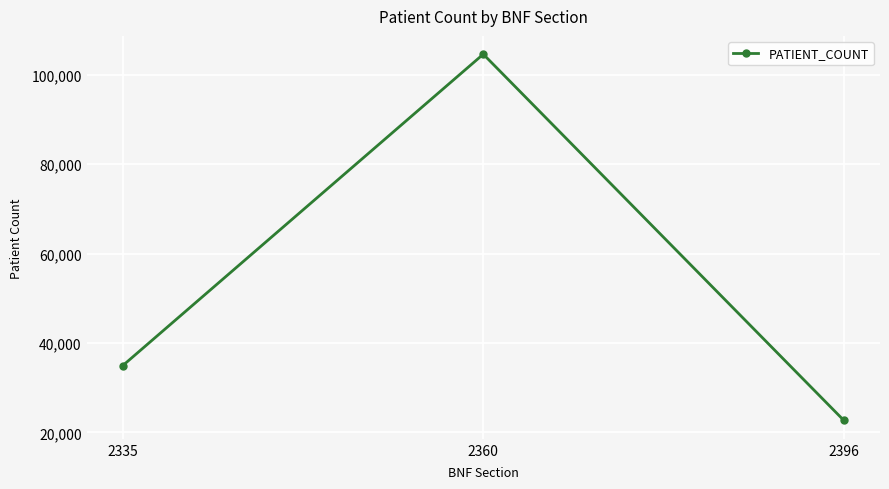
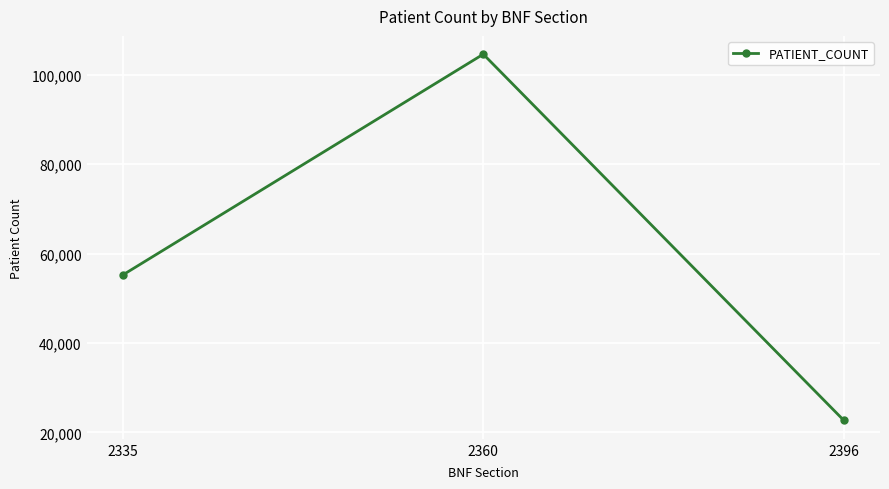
  {
-   "2335": "35,000",
+   "2335": "55,000",
    "2360": "105,000",
    "2396": "23,000"
  }
